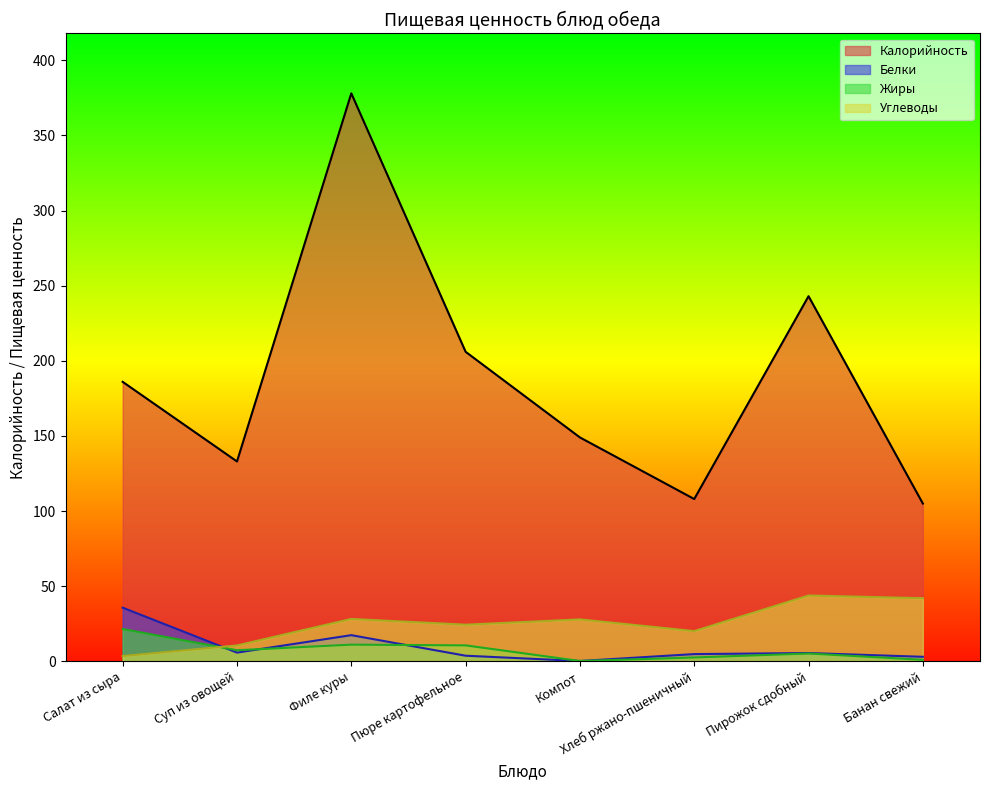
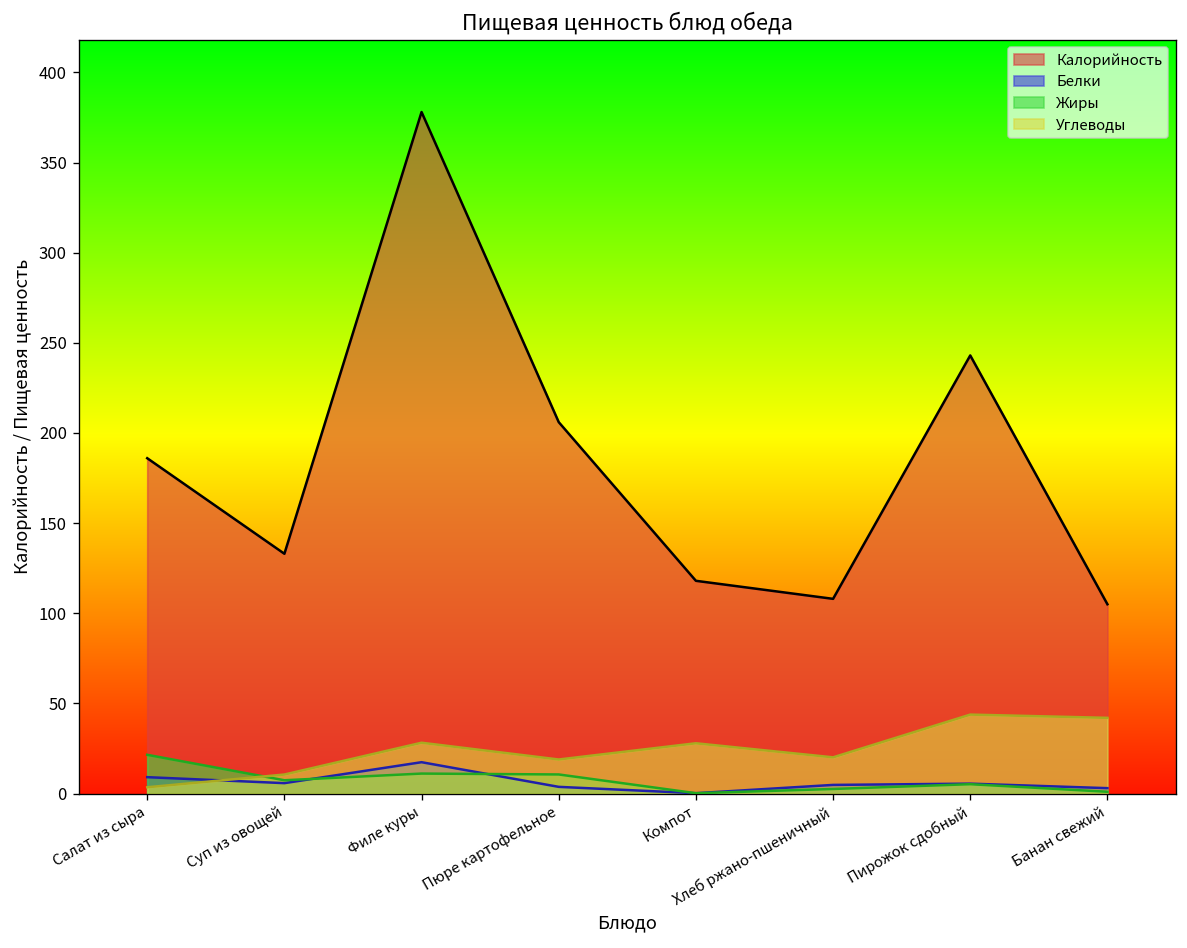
  {
    "Калорийность": {
      "Салат из сыра": 186,
      "Суп из овощей": 133,
      "Филе куры": 378,
      "Пюре картофельное": 206,
-     "Компот": 149,
+     "Компот": 118,
      "Хлеб ржано-пшеничный": 108,
      "Пирожок сдобный": 243,
      "Банан свежий": 105
    },
    "Белки": {
-     "Салат из сыра": 36,
+     "Салат из сыра": 9,
      "Филе куры": 17,
      "Пюре картофельное": 4,
      "Хлеб ржано-пшеничный": 5,
      "Банан свежий": 3
    },
    "Жиры": {
      "Салат из сыра": 22,
      "Филе куры": 11,
      "Пюре картофельное": 11,
      "Хлеб ржано-пшеничный": 3,
      "Банан свежий": 1
    },
    "Углеводы": {
      "Салат из сыра": 4,
      "Суп из овощей": 11,
      "Филе куры": 28,
-     "Пюре картофельное": 24,
+     "Пюре картофельное": 19,
      "Компот": 28,
      "Хлеб ржано-пшеничный": 20,
      "Пирожок сдобный": 44,
      "Банан свежий": 42
    }
  }
